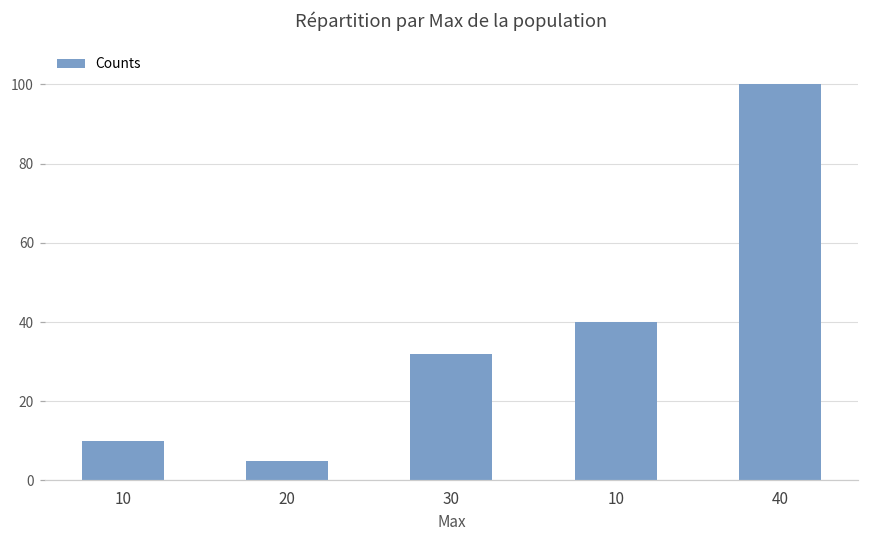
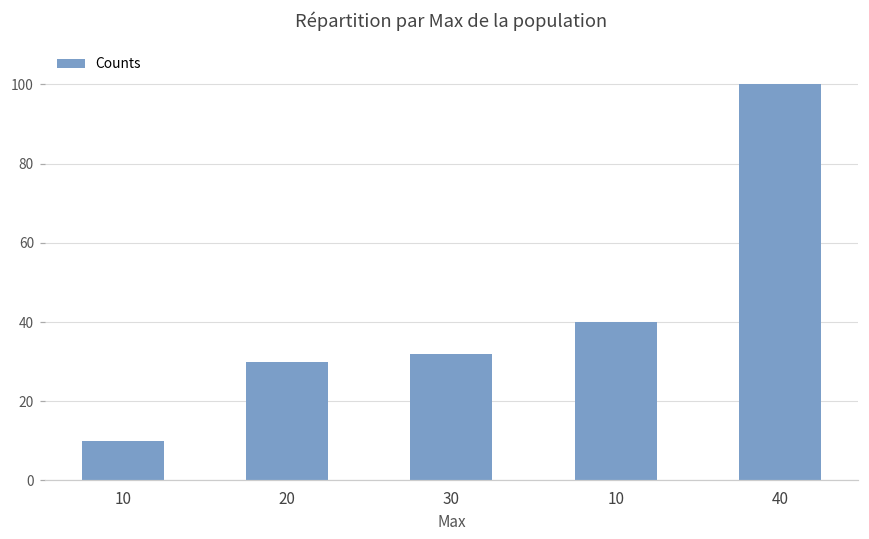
  {
-   "20": 5,
+   "20": 30,
    "30": 32,
    "40": 100
  }
